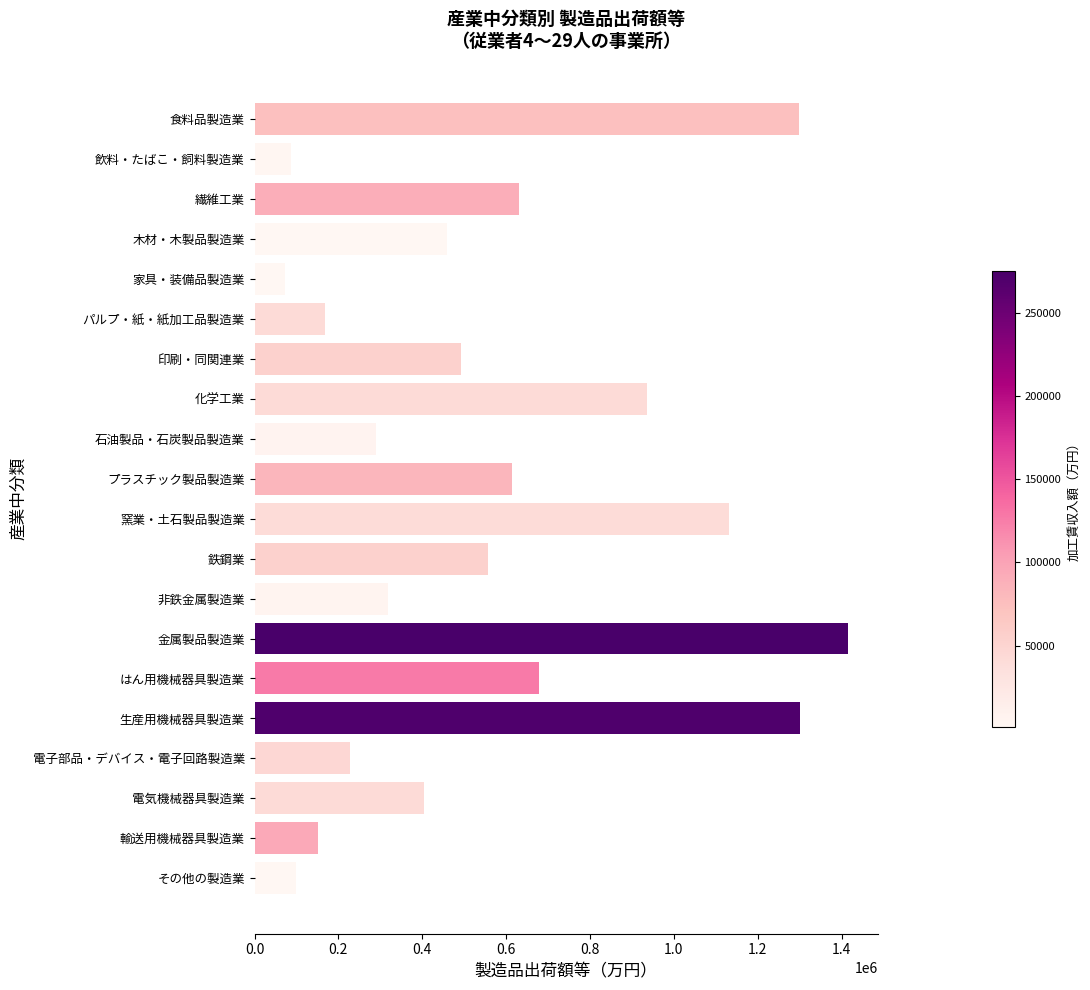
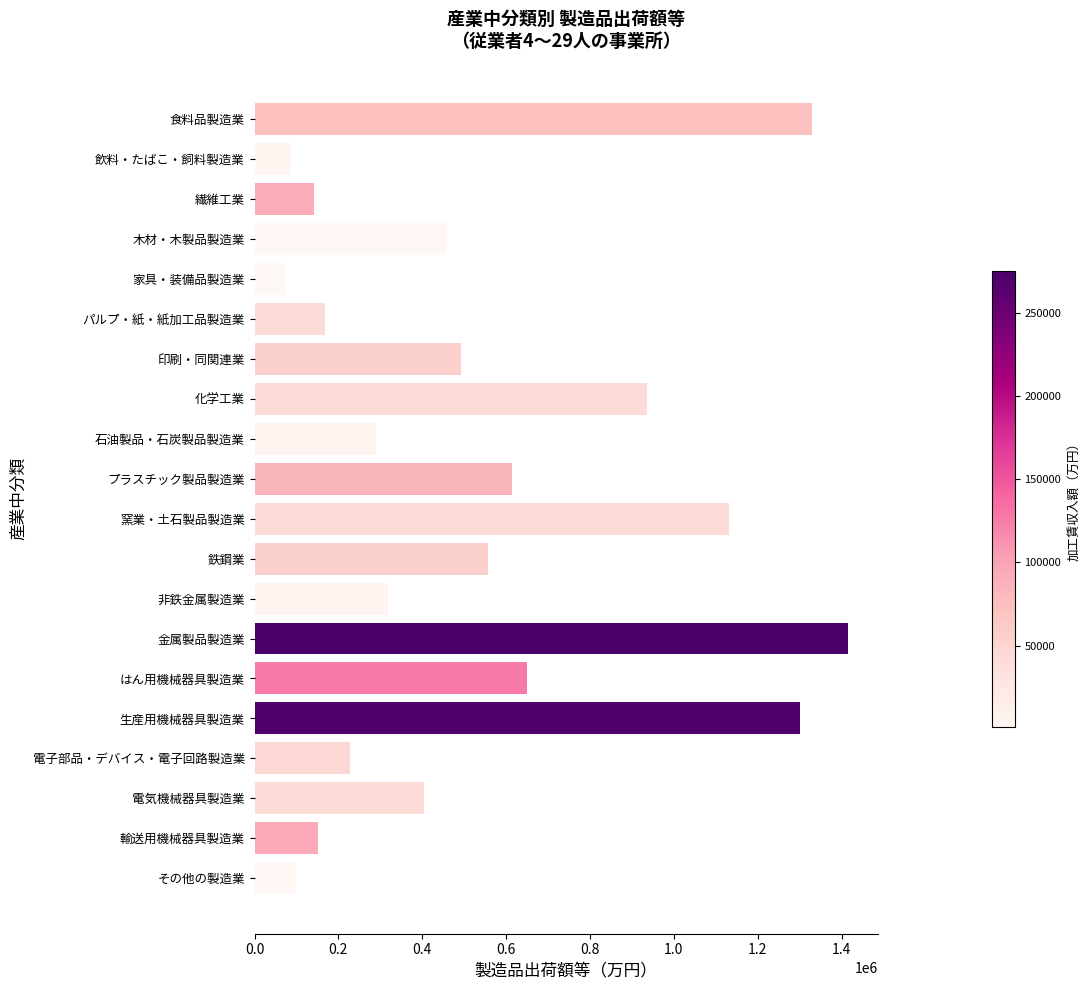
  {
-   "食料品製造業": 1300000,
+   "食料品製造業": 1330000,
    "飲料・たばこ・飼料製造業": 90000,
-   "繊維工業": 630000,
+   "繊維工業": 140000,
    "木材・木製品製造業": 460000,
    "家具・装備品製造業": 70000,
    "パルプ・紙・紙加工品製造業": 170000,
    "印刷・同関連業": 490000,
    "化学工業": 940000,
    "石油製品・石炭製品製造業": 290000,
    "プラスチック製品製造業": 610000,
    "窯業・土石製品製造業": 1130000,
    "鉄鋼業": 560000,
    "非鉄金属製造業": 320000,
    "金属製品製造業": 1420000,
-   "はん用機械器具製造業": 680000,
+   "はん用機械器具製造業": 650000,
    "生産用機械器具製造業": 1300000,
    "電子部品・デバイス・電子回路製造業": 230000,
    "電気機械器具製造業": 400000,
    "輸送用機械器具製造業": 150000,
    "その他の製造業": 100000
  }
